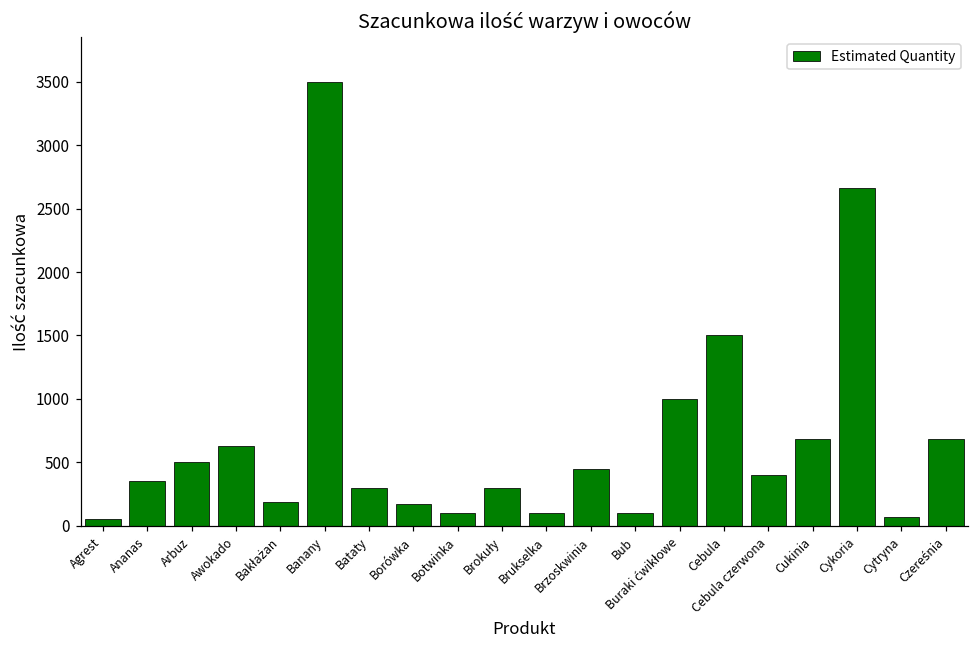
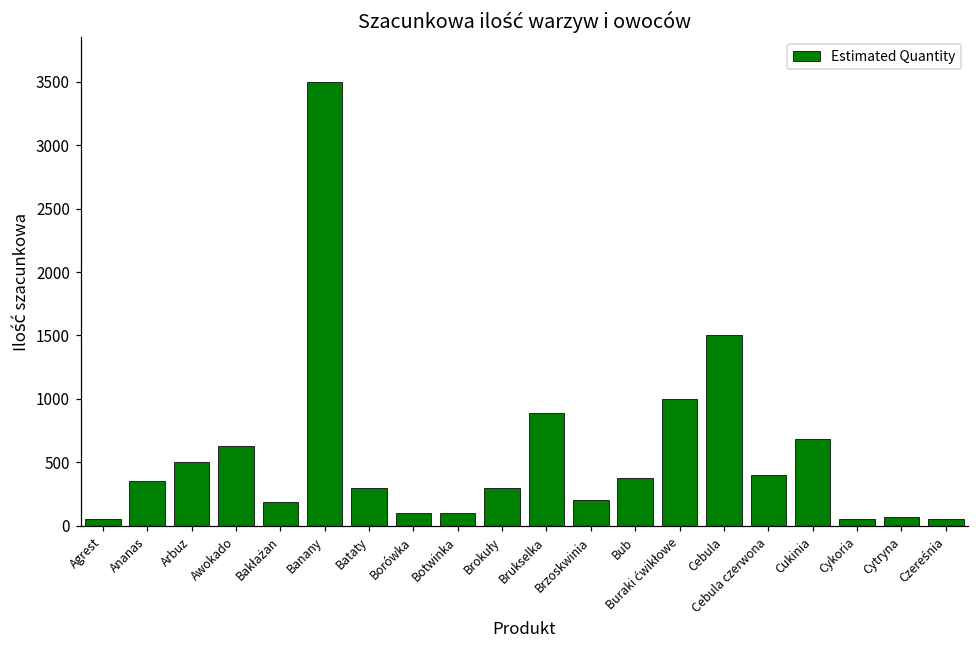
  {
    "Agrest": 50,
    "Ananas": 350,
    "Arbuz": 510,
    "Awokado": 630,
    "Bakłażan": 190,
    "Banany": 3500,
    "Bataty": 300,
-   "Borówka": 170,
+   "Borówka": 100,
    "Botwinka": 100,
    "Brokuły": 300,
-   "Brukselka": 100,
-   "Brzoskwinia": 450,
-   "Bub": 100,
+   "Brukselka": 890,
+   "Brzoskwinia": 200,
+   "Bub": 370,
    "Buraki ćwikłowe": 1000,
    "Cebula": 1500,
    "Cebula czerwona": 400,
    "Cukinia": 680,
-   "Cykoria": 2670,
+   "Cykoria": 50,
    "Cytryna": 70,
-   "Czereśnia": 680
+   "Czereśnia": 50
  }
